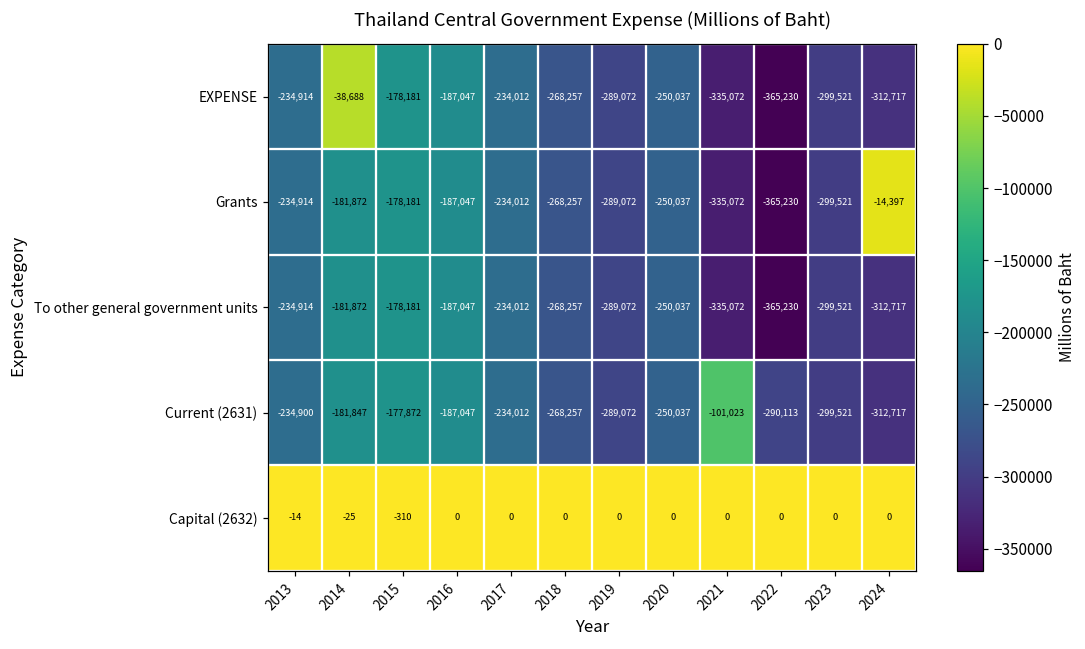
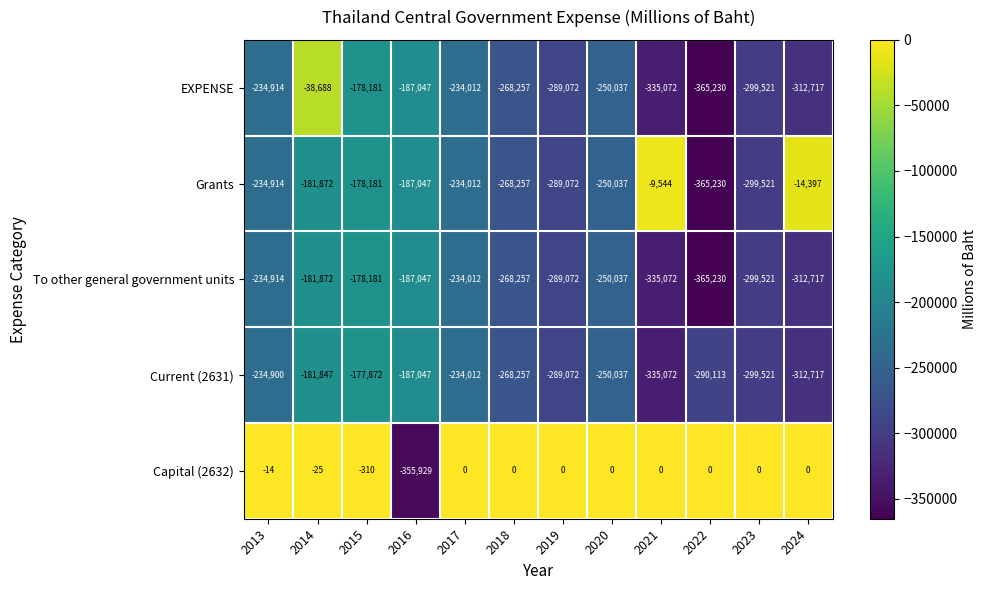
  {
    "EXPENSE": {
      "2013": "-234,914",
      "2014": "-38,688",
      "2015": "-178,181",
      "2016": "-187,047",
      "2017": "-234,012",
      "2018": "-268,257",
      "2019": "-289,072",
      "2020": "-250,037",
      "2021": "-335,072",
      "2022": "-365,230",
      "2023": "-299,521",
      "2024": "-312,717"
    },
    "Grants": {
      "2013": "-234,914",
      "2014": "-181,872",
      "2015": "-178,181",
      "2016": "-187,047",
      "2017": "-234,012",
      "2018": "-268,257",
      "2019": "-289,072",
      "2020": "-250,037",
-     "2021": "-335,072",
+     "2021": "-9,544",
      "2022": "-365,230",
      "2023": "-299,521",
      "2024": "-14,397"
    },
    "To other general government units": {
      "2013": "-234,914",
      "2014": "-181,872",
      "2015": "-178,181",
      "2016": "-187,047",
      "2017": "-234,012",
      "2018": "-268,257",
      "2019": "-289,072",
      "2020": "-250,037",
      "2021": "-335,072",
      "2022": "-365,230",
      "2023": "-299,521",
      "2024": "-312,717"
    },
    "Current (2631)": {
      "2013": "-234,900",
      "2014": "-181,847",
      "2015": "-177,872",
      "2016": "-187,047",
      "2017": "-234,012",
      "2018": "-268,257",
      "2019": "-289,072",
      "2020": "-250,037",
-     "2021": "-101,023",
+     "2021": "-335,072",
      "2022": "-290,113",
      "2023": "-299,521",
      "2024": "-312,717"
    },
    "Capital (2632)": {
      "2013": "-14",
      "2014": "-25",
      "2015": "-310",
-     "2016": "0",
+     "2016": "-355,929",
      "2017": "0",
      "2018": "0",
      "2019": "0",
      "2020": "0",
      "2021": "0",
      "2022": "0",
      "2023": "0",
      "2024": "0"
    }
  }
